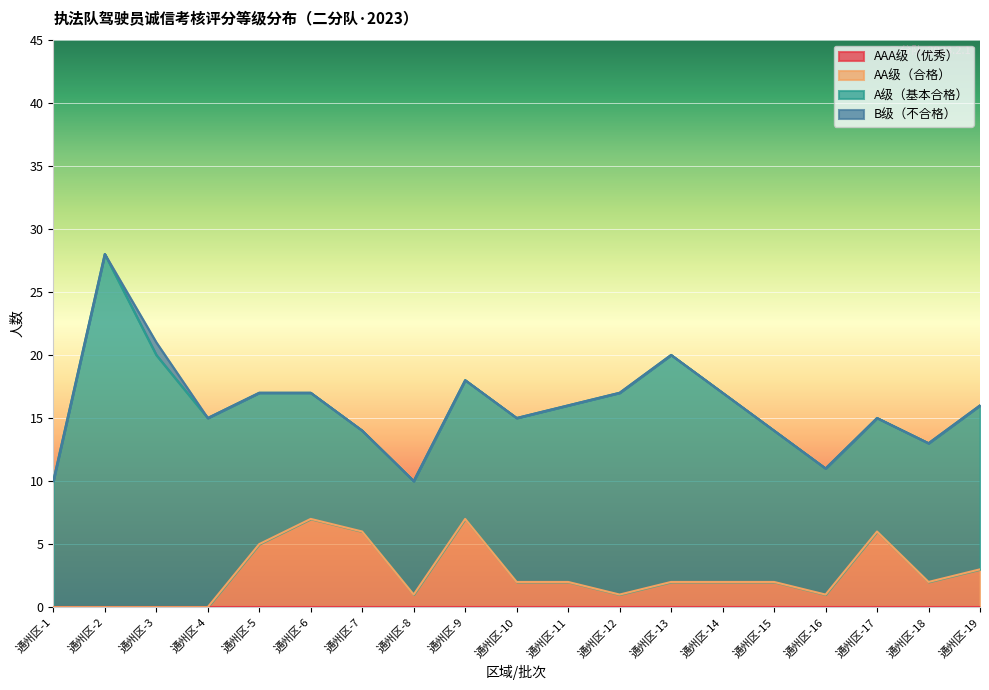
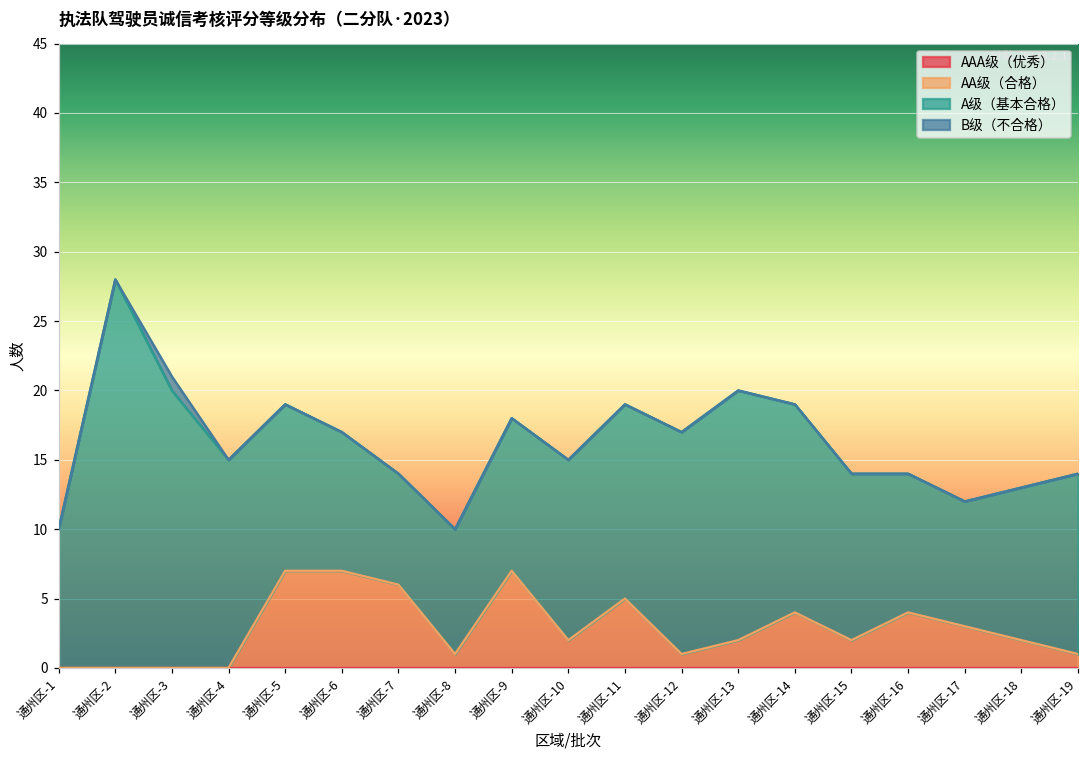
  {
    "AAA级（优秀）": {
      "通州区-5": 0,
      "通州区-6": 0,
      "通州区-7": 0,
      "通州区-8": 0,
      "通州区-9": 0,
      "通州区-10": 0,
      "通州区-11": 0,
      "通州区-12": 0,
      "通州区-13": 0,
      "通州区-14": 0,
      "通州区-15": 0,
      "通州区-16": 0,
      "通州区-17": 0,
      "通州区-18": 0,
      "通州区-19": 0
    },
    "AA级（合格）": {
-     "通州区-5": 5,
+     "通州区-5": 7,
      "通州区-6": 7,
      "通州区-7": 6,
      "通州区-8": 1,
      "通州区-9": 7,
      "通州区-10": 2,
-     "通州区-11": 2,
+     "通州区-11": 5,
      "通州区-12": 1,
      "通州区-13": 2,
-     "通州区-14": 2,
+     "通州区-14": 4,
      "通州区-15": 2,
-     "通州区-16": 1,
-     "通州区-17": 6,
+     "通州区-16": 4,
+     "通州区-17": 3,
      "通州区-18": 2,
-     "通州区-19": 3
+     "通州区-19": 1
    }
  }
